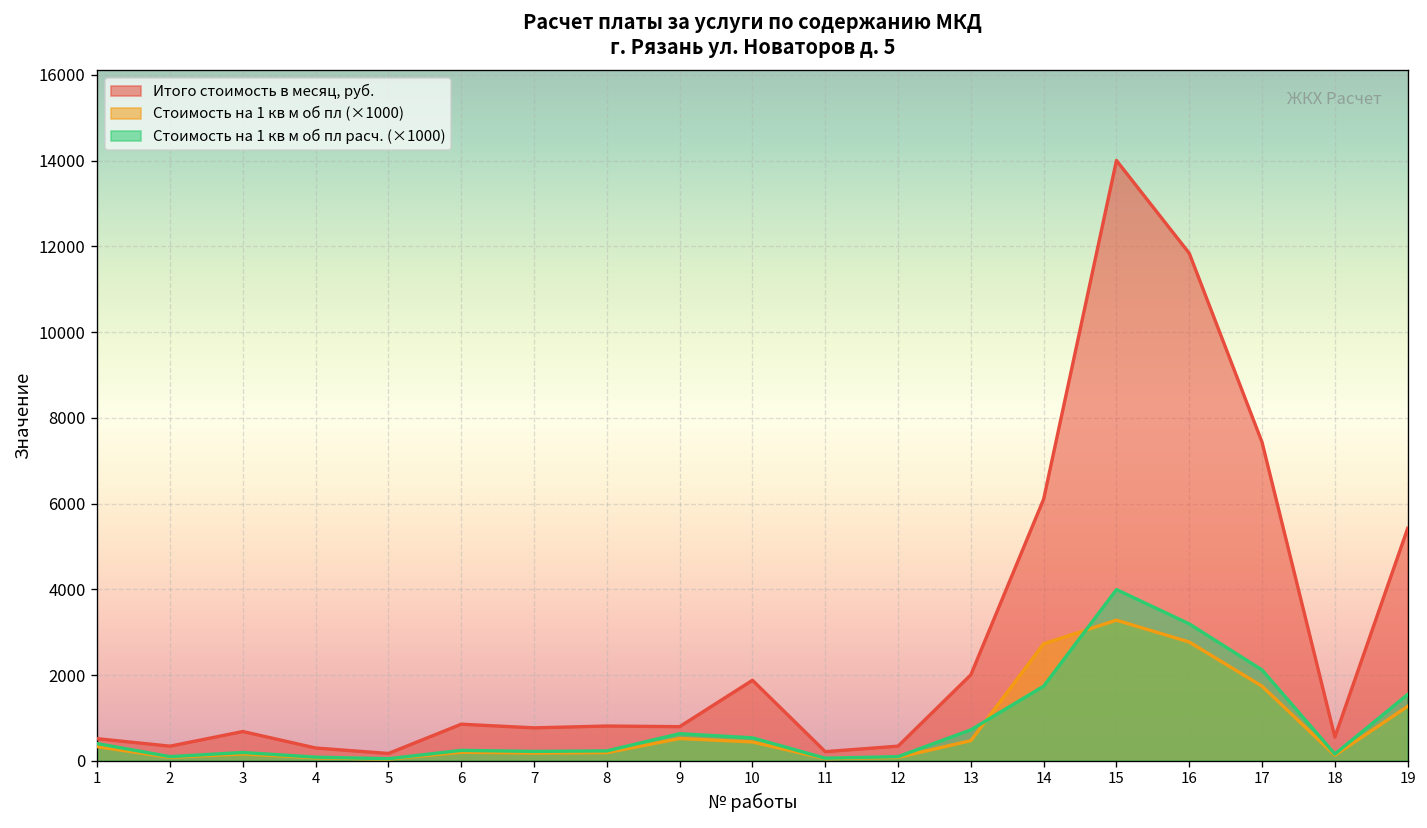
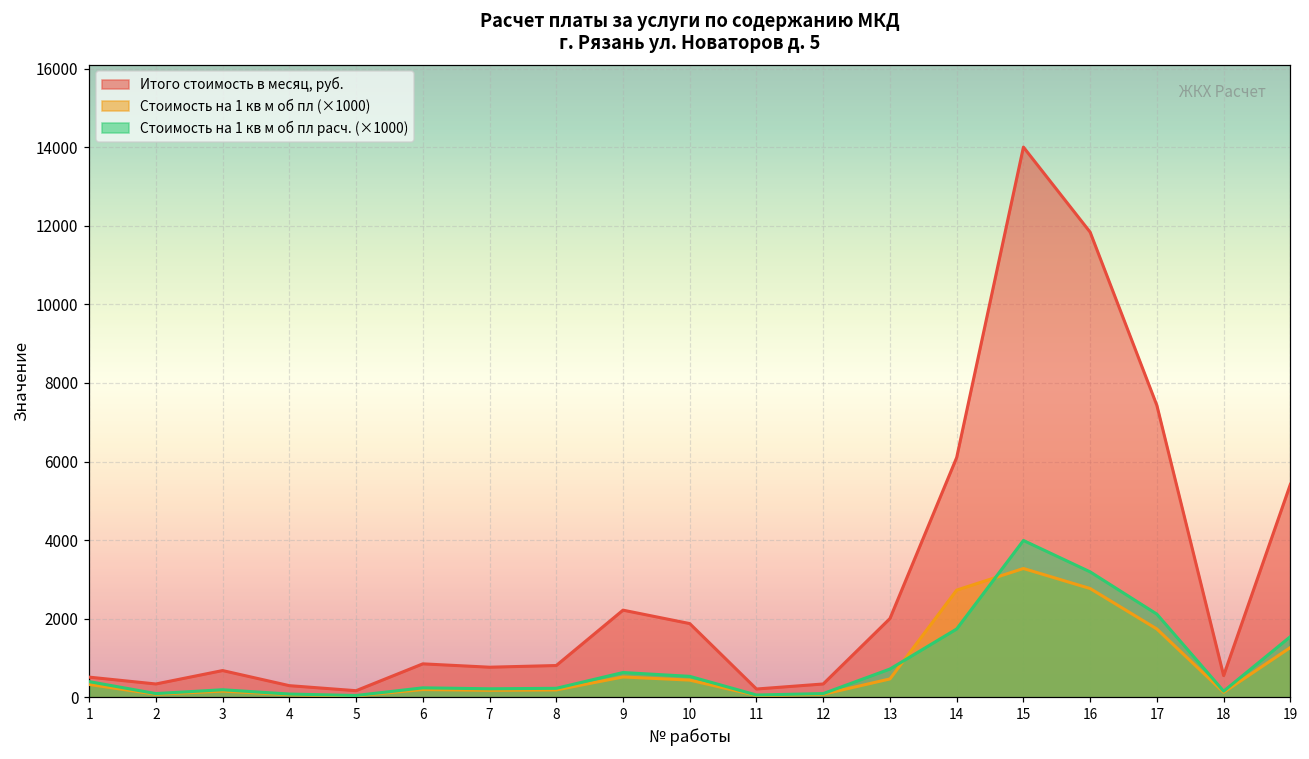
  {
    "Итого стоимость в месяц, руб.": {
      "1": 500,
      "2": 300,
      "3": 700,
      "4": 300,
      "5": 200,
      "6": 900,
      "7": 800,
      "8": 800,
-     "9": 800,
+     "9": 2200,
      "10": 1900,
      "11": 200,
      "12": 300,
      "13": 2000,
      "14": 6100,
      "15": 14000,
      "16": 11800,
      "17": 7400,
      "18": 600,
      "19": 5400
    },
    "Стоимость на 1 кв м об пл (×1000)": {
      "1": 300,
      "9": 500,
      "10": 400,
      "13": 500,
      "14": 2700,
      "15": 3300,
      "16": 2800,
      "17": 1700,
      "19": 1300
    },
    "Стоимость на 1 кв м об пл расч. (×1000)": {
      "1": 400,
      "9": 600,
      "10": 500,
      "13": 700,
      "14": 1700,
      "15": 4000,
      "16": 3200,
      "17": 2100,
      "19": 1500
    }
  }
